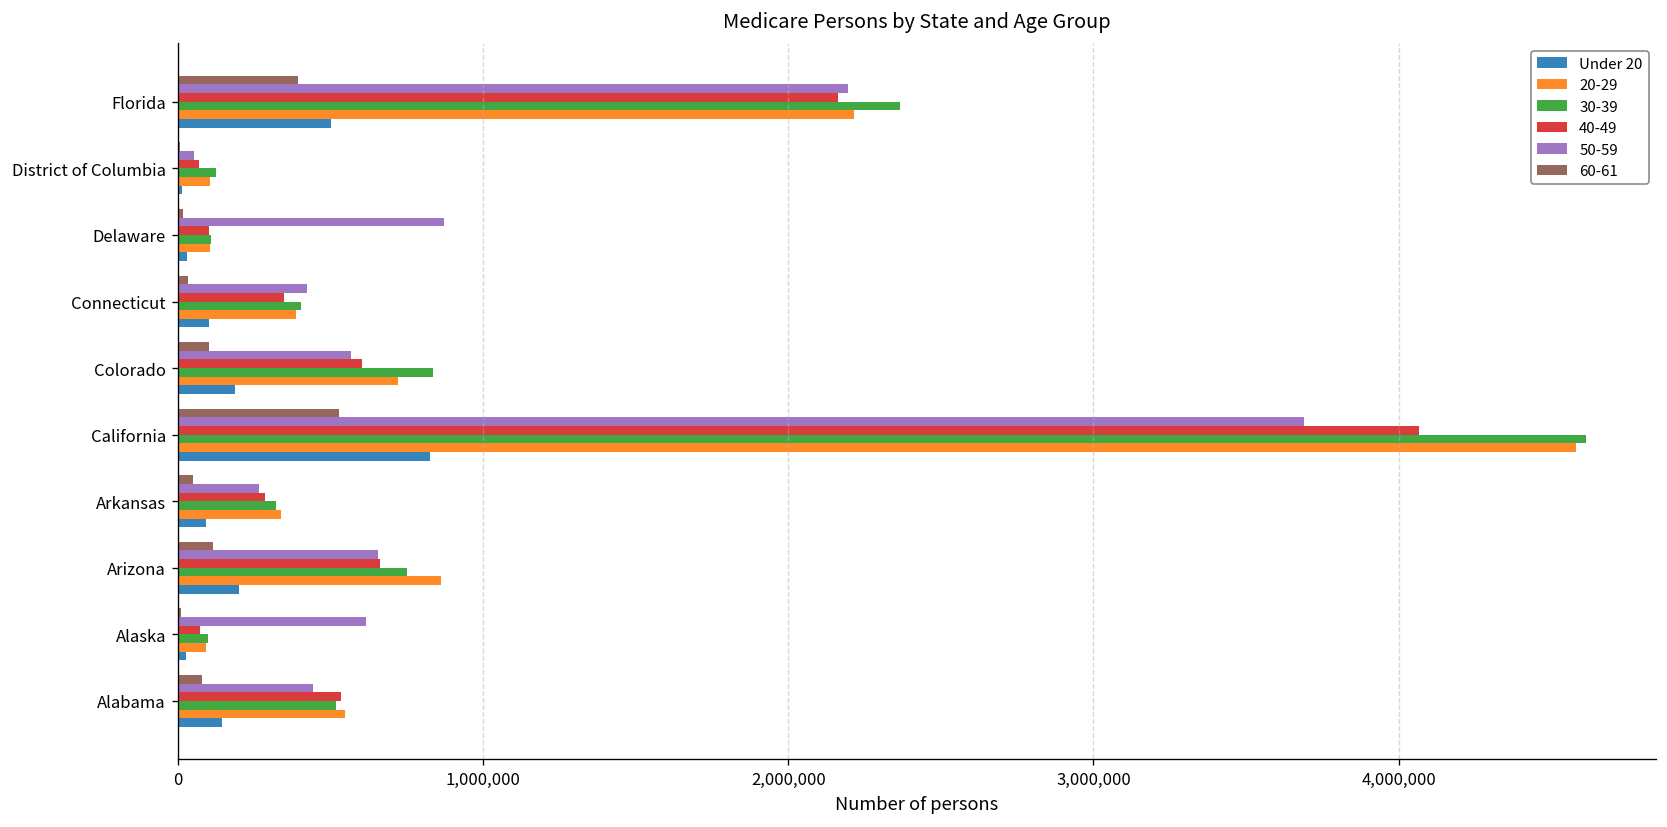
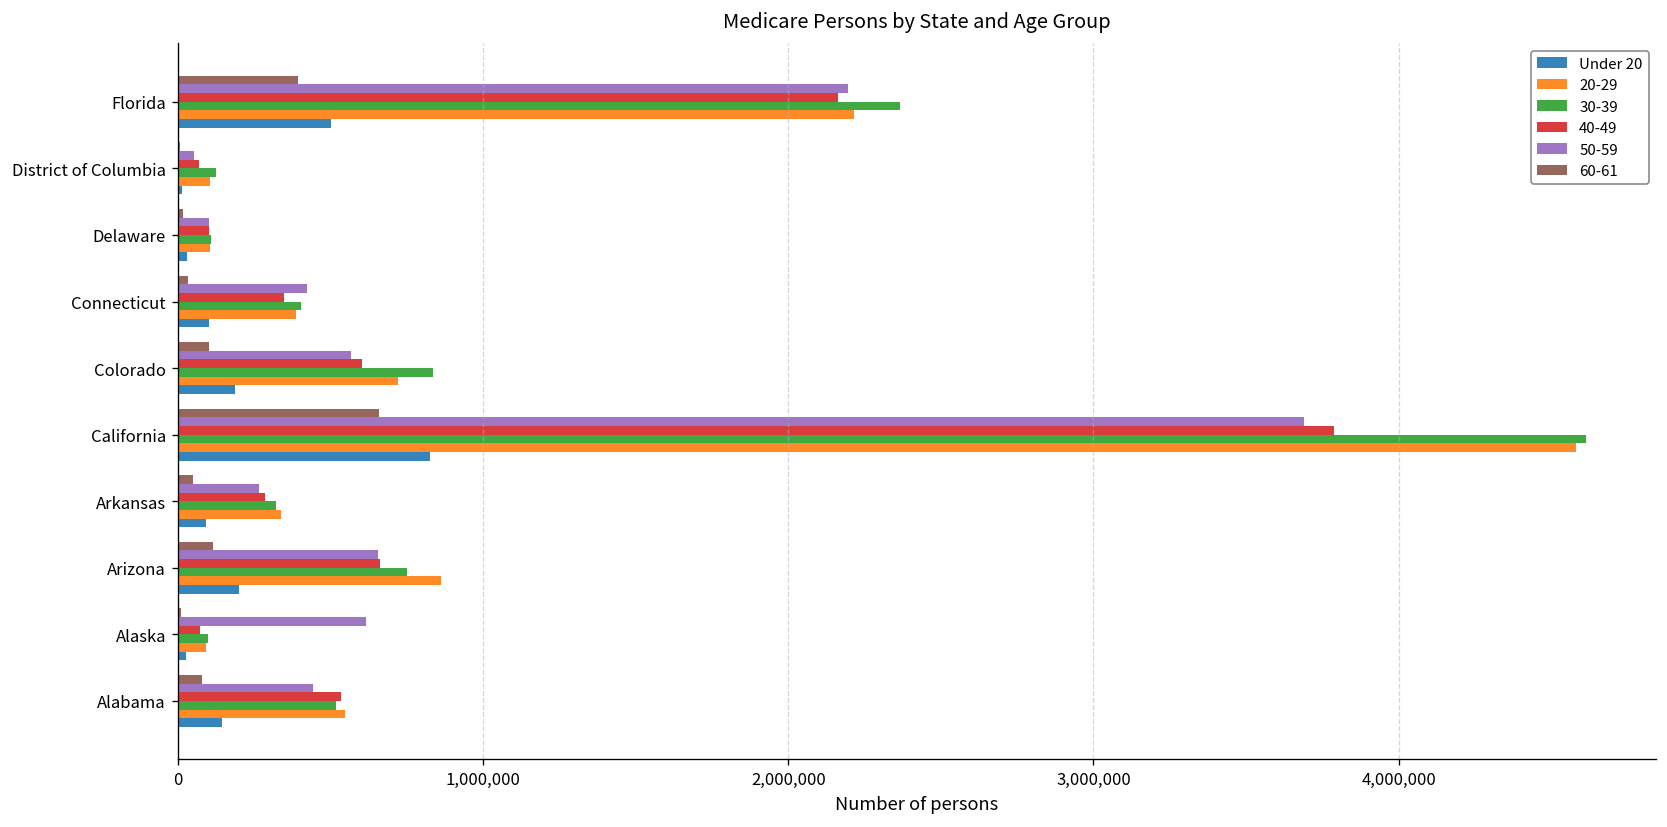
  {
    "Under 20": {
      "Florida": "500,000",
      "District of Columbia": "10,000",
      "Delaware": "30,000",
      "Connecticut": "100,000",
      "Colorado": "190,000",
      "California": "830,000",
      "Arkansas": "90,000",
      "Arizona": "200,000",
      "Alaska": "30,000",
      "Alabama": "140,000"
    },
    "20-29": {
      "Florida": "2,220,000",
      "District of Columbia": "110,000",
      "Delaware": "100,000",
      "Connecticut": "390,000",
      "Colorado": "720,000",
      "California": "4,580,000",
      "Arkansas": "340,000",
      "Arizona": "860,000",
      "Alaska": "90,000",
      "Alabama": "550,000"
    },
    "30-39": {
      "Florida": "2,370,000",
      "District of Columbia": "130,000",
      "Delaware": "110,000",
      "Connecticut": "400,000",
      "Colorado": "840,000",
      "California": "4,610,000",
      "Arkansas": "320,000",
      "Arizona": "750,000",
      "Alaska": "100,000",
      "Alabama": "520,000"
    },
    "40-49": {
      "Florida": "2,160,000",
      "District of Columbia": "70,000",
      "Delaware": "100,000",
      "Connecticut": "350,000",
      "Colorado": "600,000",
-     "California": "4,070,000",
+     "California": "3,790,000",
      "Arkansas": "290,000",
      "Arizona": "660,000",
      "Alaska": "70,000",
      "Alabama": "530,000"
    },
    "50-59": {
      "Florida": "2,200,000",
      "District of Columbia": "50,000",
-     "Delaware": "870,000",
+     "Delaware": "100,000",
      "Connecticut": "420,000",
      "Colorado": "570,000",
      "California": "3,690,000",
      "Arkansas": "270,000",
      "Arizona": "660,000",
      "Alaska": "620,000",
      "Alabama": "440,000"
    },
    "60-61": {
      "Florida": "400,000",
      "Delaware": "20,000",
      "Connecticut": "30,000",
      "Colorado": "100,000",
-     "California": "530,000",
+     "California": "660,000",
      "Arkansas": "50,000",
      "Arizona": "120,000",
      "Alaska": "10,000",
      "Alabama": "80,000"
    }
  }
